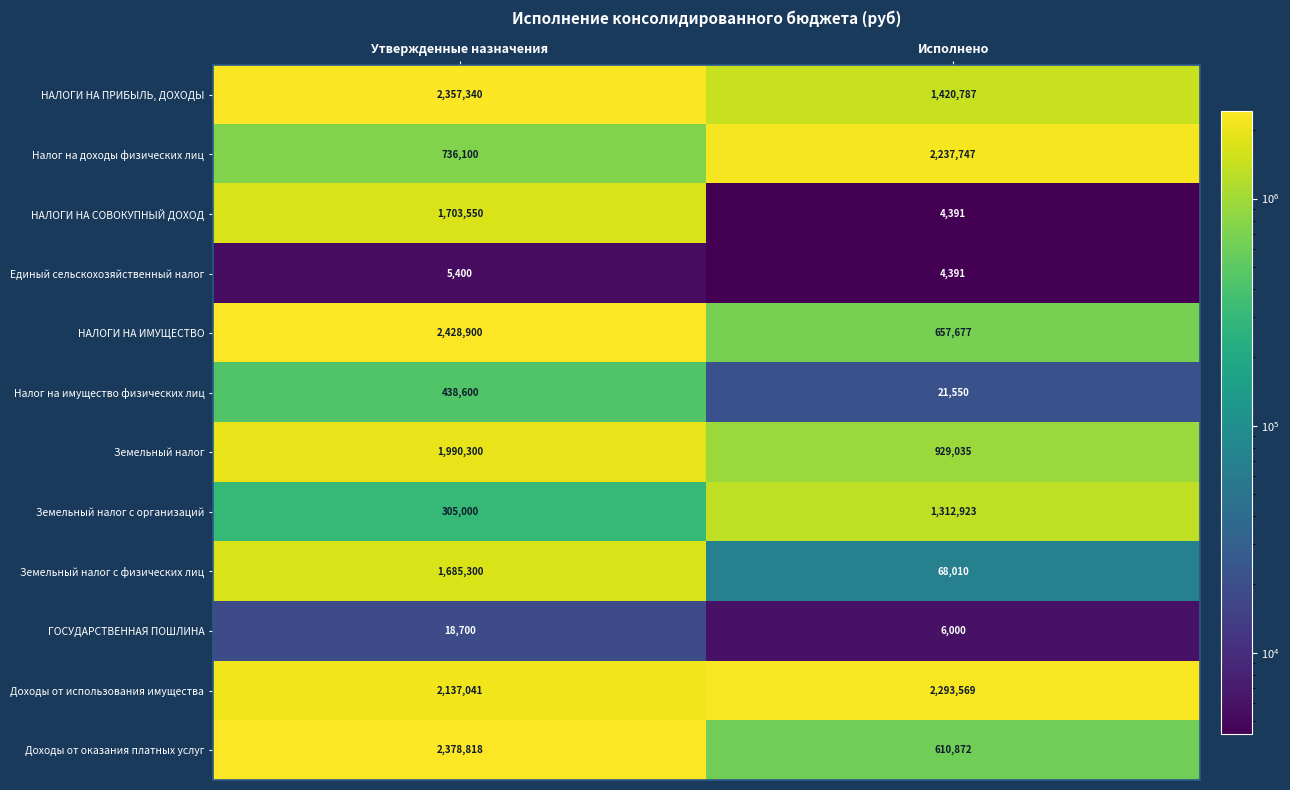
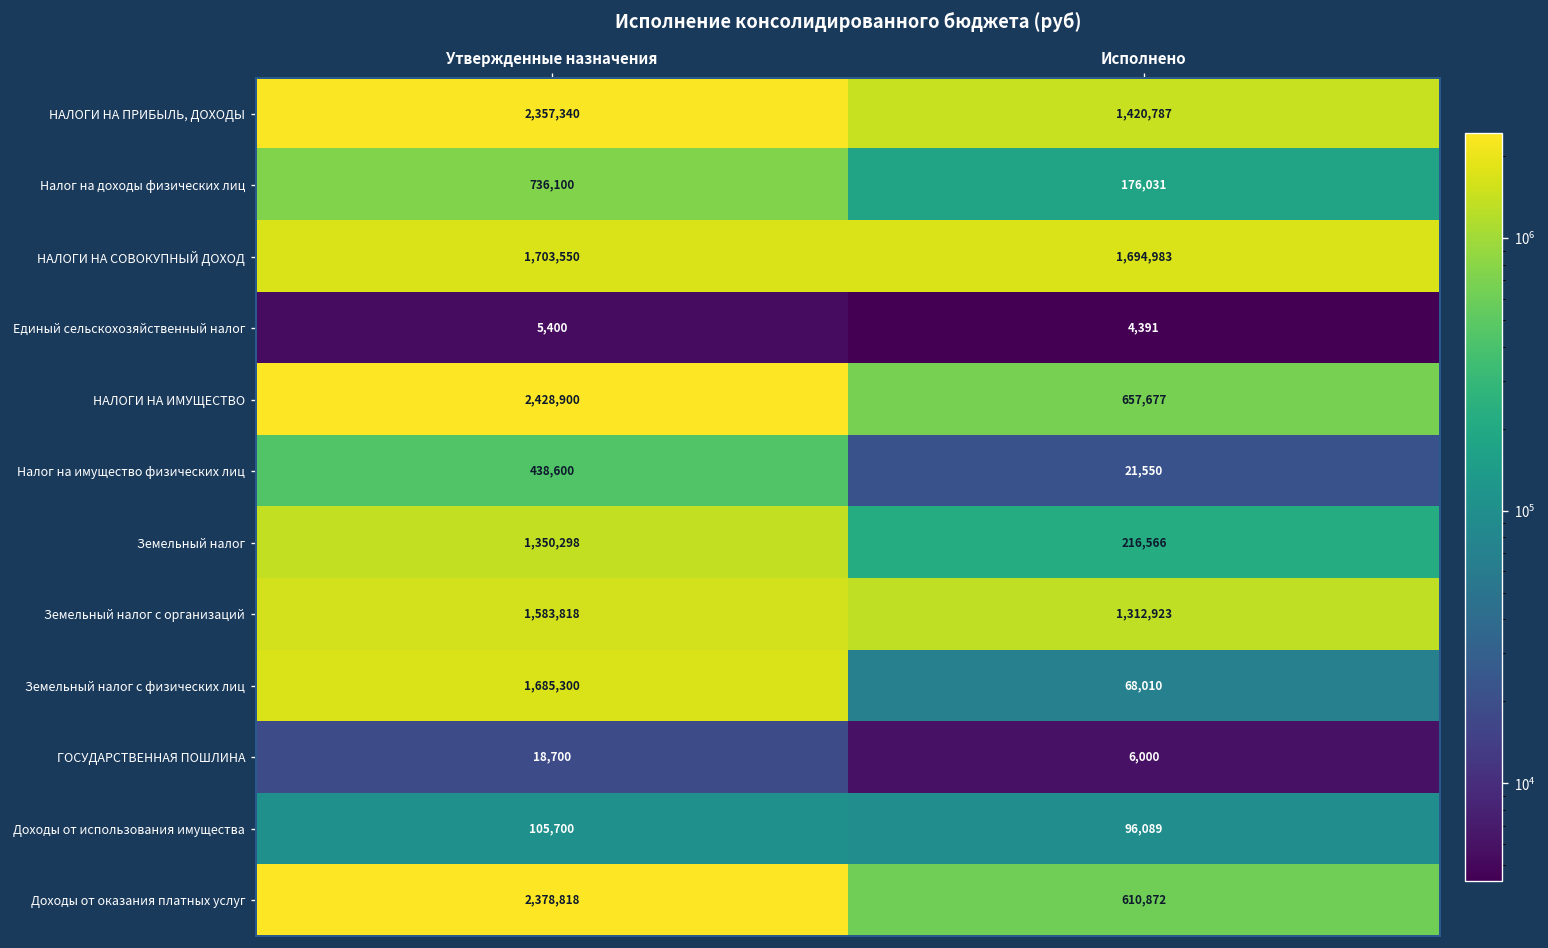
  {
    "НАЛОГИ НА ПРИБЫЛЬ, ДОХОДЫ": {
      "Утвержденные назначения": "2,357,340",
      "Исполнено": "1,420,787"
    },
    "Налог на доходы физических лиц": {
      "Утвержденные назначения": "736,100",
-     "Исполнено": "2,237,747"
+     "Исполнено": "176,031"
    },
    "НАЛОГИ НА СОВОКУПНЫЙ ДОХОД": {
      "Утвержденные назначения": "1,703,550",
-     "Исполнено": "4,391"
+     "Исполнено": "1,694,983"
    },
    "Единый сельскохозяйственный налог": {
      "Утвержденные назначения": "5,400",
      "Исполнено": "4,391"
    },
    "НАЛОГИ НА ИМУЩЕСТВО": {
      "Утвержденные назначения": "2,428,900",
      "Исполнено": "657,677"
    },
    "Налог на имущество физических лиц": {
      "Утвержденные назначения": "438,600",
      "Исполнено": "21,550"
    },
    "Земельный налог": {
-     "Утвержденные назначения": "1,990,300",
-     "Исполнено": "929,035"
+     "Утвержденные назначения": "1,350,298",
+     "Исполнено": "216,566"
    },
    "Земельный налог с организаций": {
-     "Утвержденные назначения": "305,000",
+     "Утвержденные назначения": "1,583,818",
      "Исполнено": "1,312,923"
    },
    "Земельный налог с физических лиц": {
      "Утвержденные назначения": "1,685,300",
      "Исполнено": "68,010"
    },
    "ГОСУДАРСТВЕННАЯ ПОШЛИНА": {
      "Утвержденные назначения": "18,700",
      "Исполнено": "6,000"
    },
    "Доходы от использования имущества": {
-     "Утвержденные назначения": "2,137,041",
-     "Исполнено": "2,293,569"
+     "Утвержденные назначения": "105,700",
+     "Исполнено": "96,089"
    },
    "Доходы от оказания платных услуг": {
      "Утвержденные назначения": "2,378,818",
      "Исполнено": "610,872"
    }
  }
